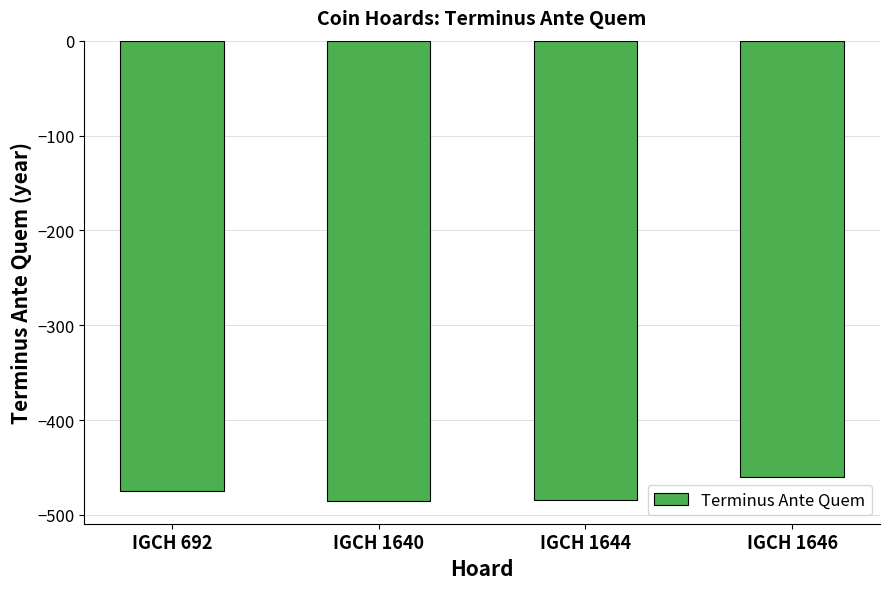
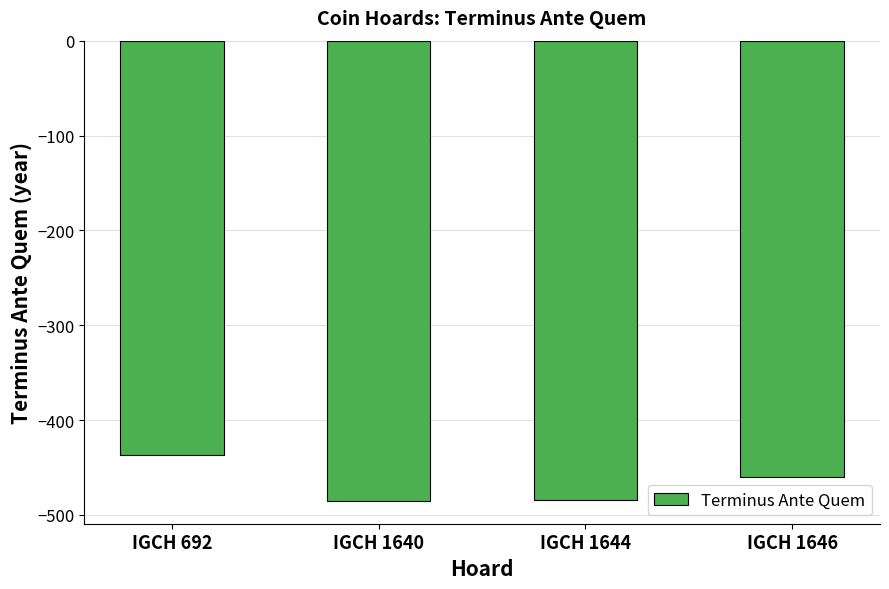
  {
-   "IGCH 692": -480,
+   "IGCH 692": -440,
    "IGCH 1640": -490,
    "IGCH 1644": -480,
    "IGCH 1646": -460
  }
